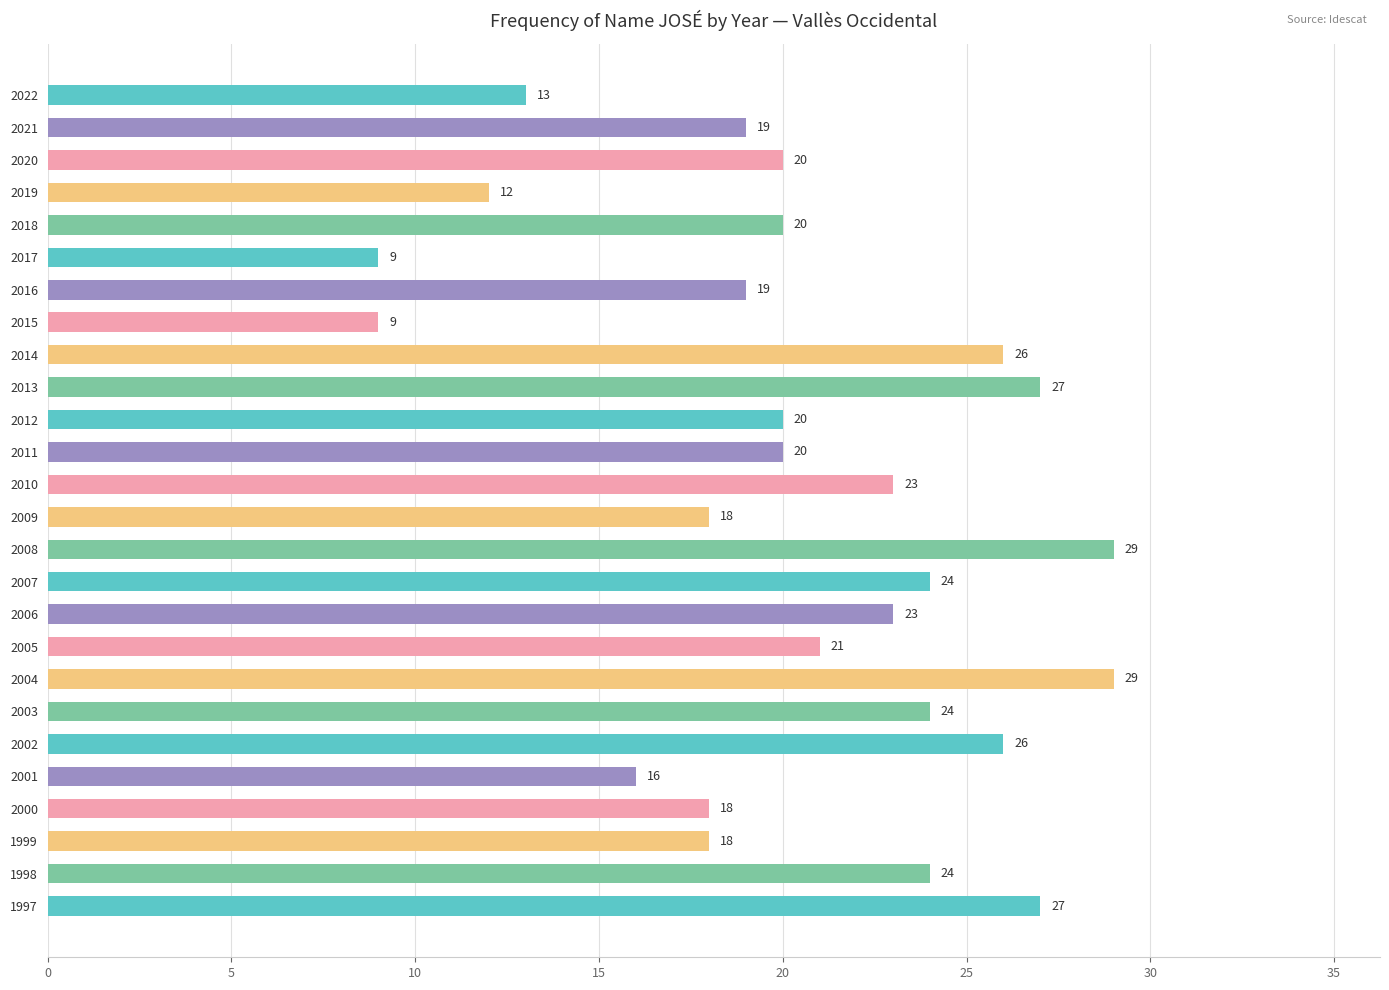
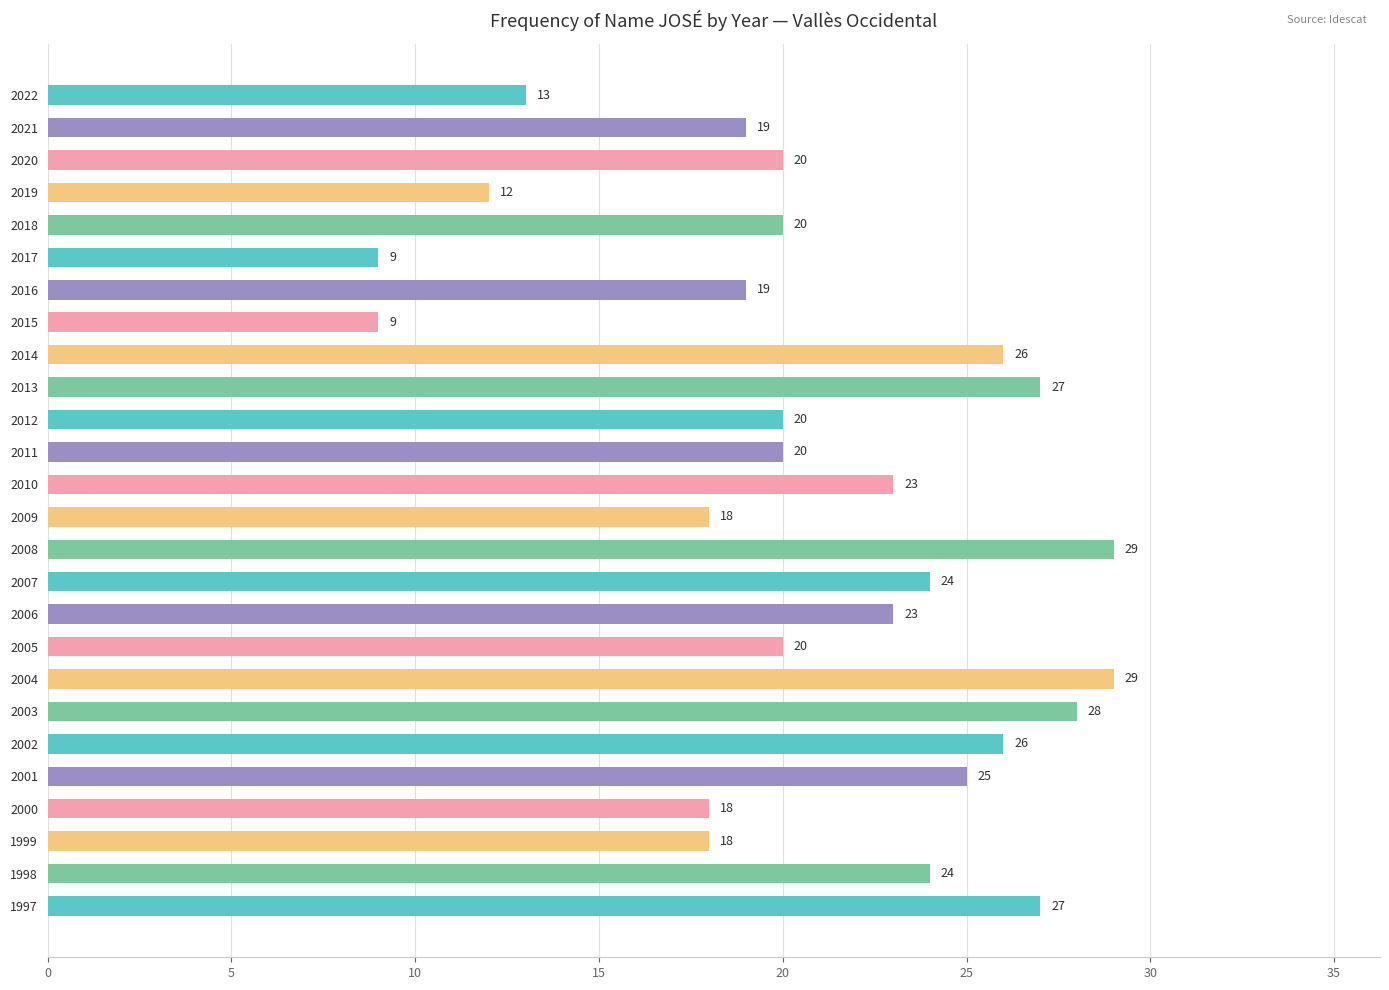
  {
    "2022": 13,
    "2021": 19,
    "2020": 20,
    "2019": 12,
    "2018": 20,
    "2017": 9,
    "2016": 19,
    "2015": 9,
    "2014": 26,
    "2013": 27,
    "2012": 20,
    "2011": 20,
    "2010": 23,
    "2009": 18,
    "2008": 29,
    "2007": 24,
    "2006": 23,
-   "2005": 21,
+   "2005": 20,
    "2004": 29,
-   "2003": 24,
+   "2003": 28,
    "2002": 26,
-   "2001": 16,
+   "2001": 25,
    "2000": 18,
    "1999": 18,
    "1998": 24,
    "1997": 27
  }
